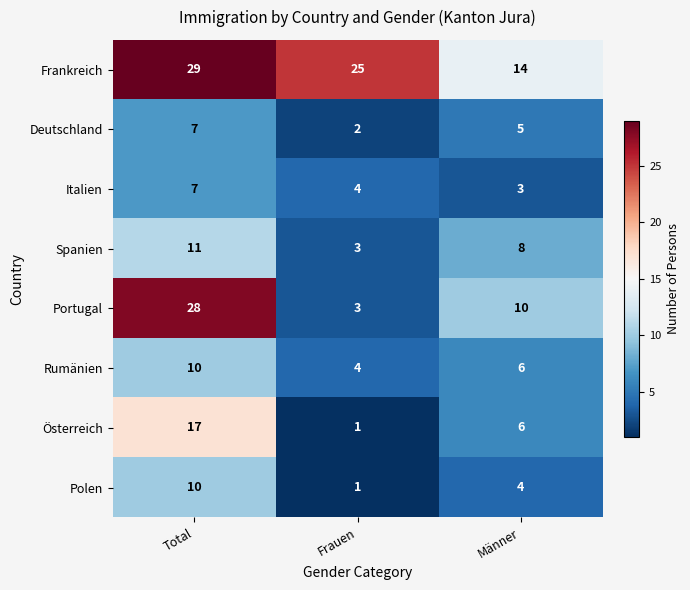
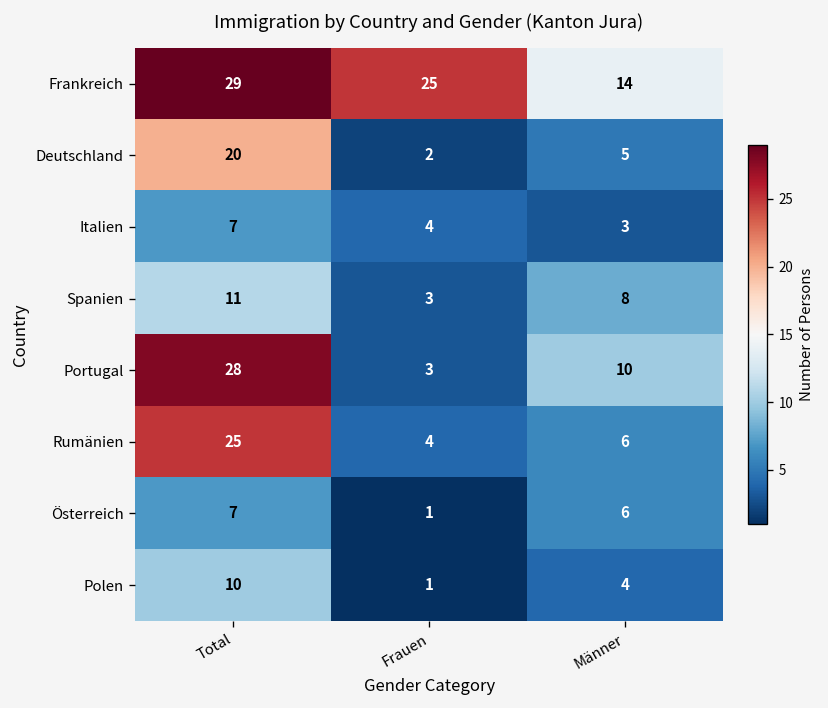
  {
    "Frankreich": {
      "Total": 29,
      "Frauen": 25,
      "Männer": 14
    },
    "Deutschland": {
-     "Total": 7,
+     "Total": 20,
      "Frauen": 2,
      "Männer": 5
    },
    "Italien": {
      "Total": 7,
      "Frauen": 4,
      "Männer": 3
    },
    "Spanien": {
      "Total": 11,
      "Frauen": 3,
      "Männer": 8
    },
    "Portugal": {
      "Total": 28,
      "Frauen": 3,
      "Männer": 10
    },
    "Rumänien": {
-     "Total": 10,
+     "Total": 25,
      "Frauen": 4,
      "Männer": 6
    },
    "Österreich": {
-     "Total": 17,
+     "Total": 7,
      "Frauen": 1,
      "Männer": 6
    },
    "Polen": {
      "Total": 10,
      "Frauen": 1,
      "Männer": 4
    }
  }
